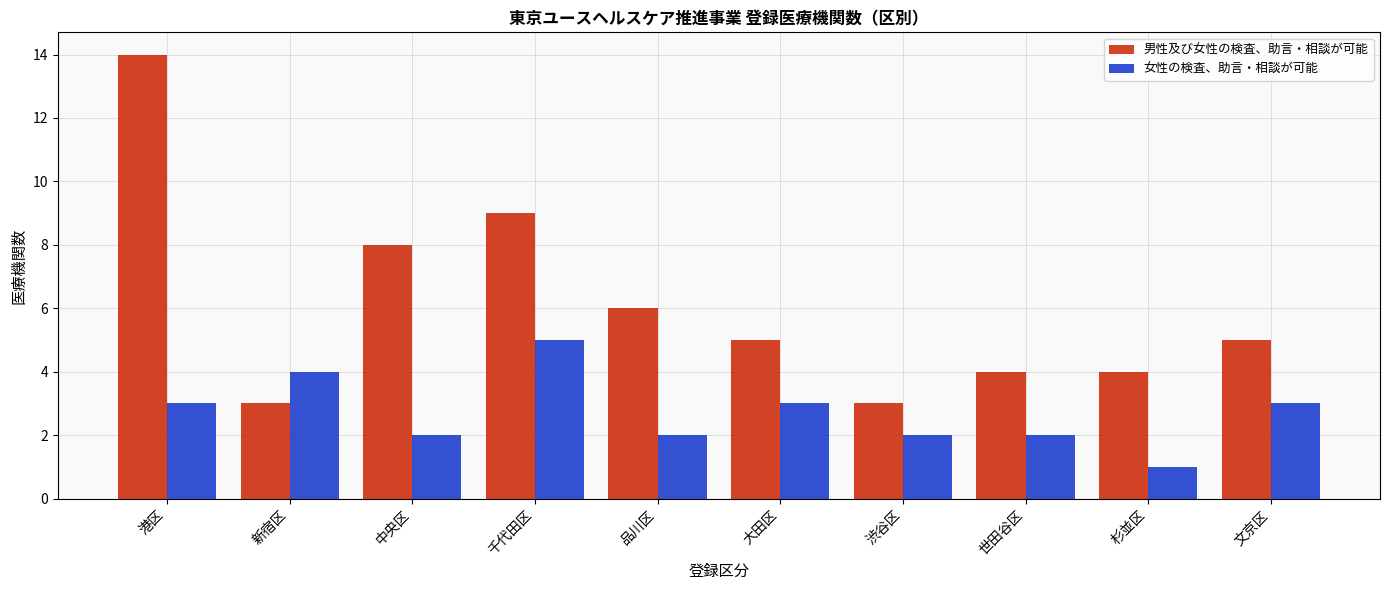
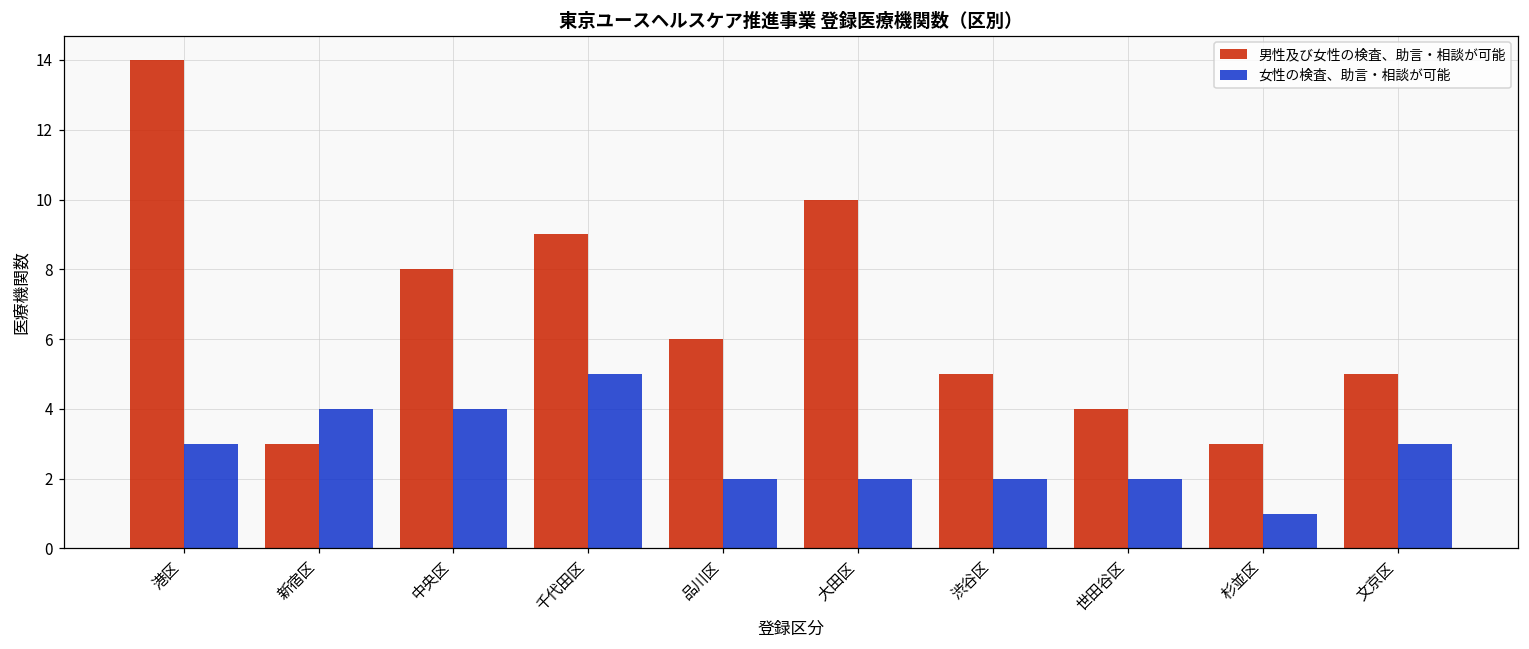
  {
    "男性及び女性の検査、助言・相談が可能": {
      "港区": 14,
      "新宿区": 3,
      "中央区": 8,
      "千代田区": 9,
      "品川区": 6,
-     "大田区": 5,
-     "渋谷区": 3,
+     "大田区": 10,
+     "渋谷区": 5,
      "世田谷区": 4,
-     "杉並区": 4,
+     "杉並区": 3,
      "文京区": 5
    },
    "女性の検査、助言・相談が可能": {
      "港区": 3,
      "新宿区": 4,
-     "中央区": 2,
+     "中央区": 4,
      "千代田区": 5,
      "品川区": 2,
-     "大田区": 3,
+     "大田区": 2,
      "渋谷区": 2,
      "世田谷区": 2,
      "杉並区": 1,
      "文京区": 3
    }
  }
